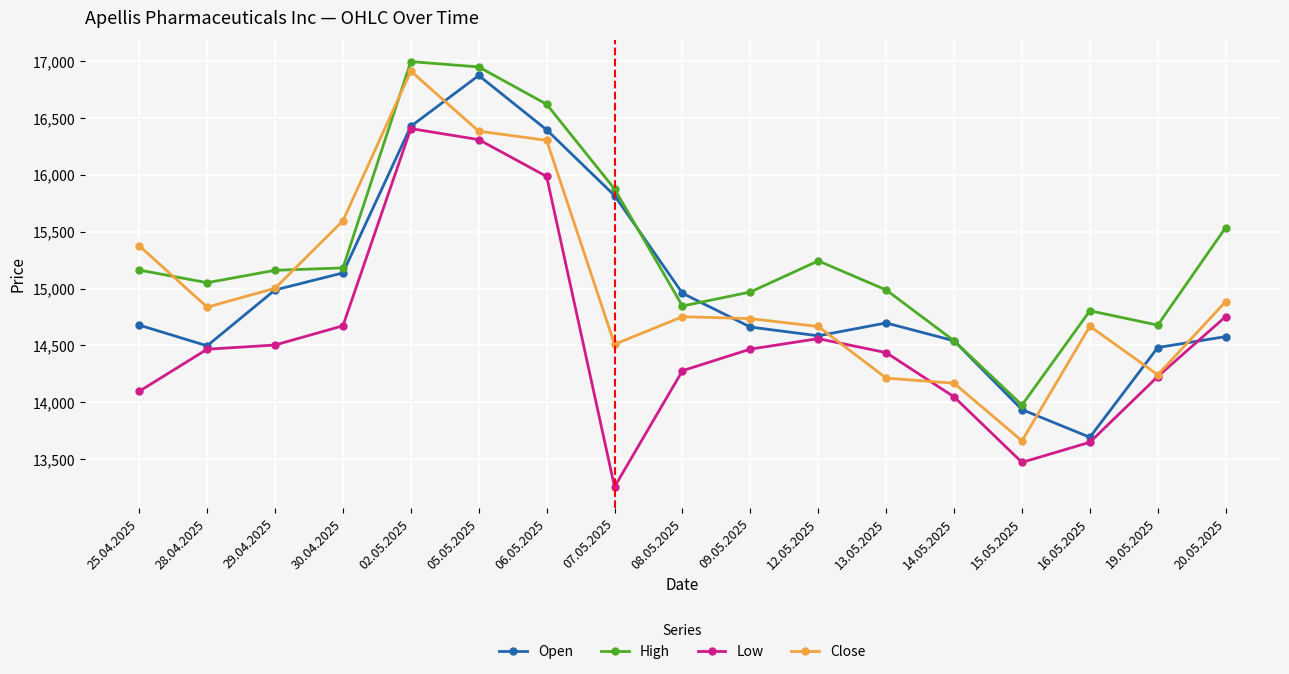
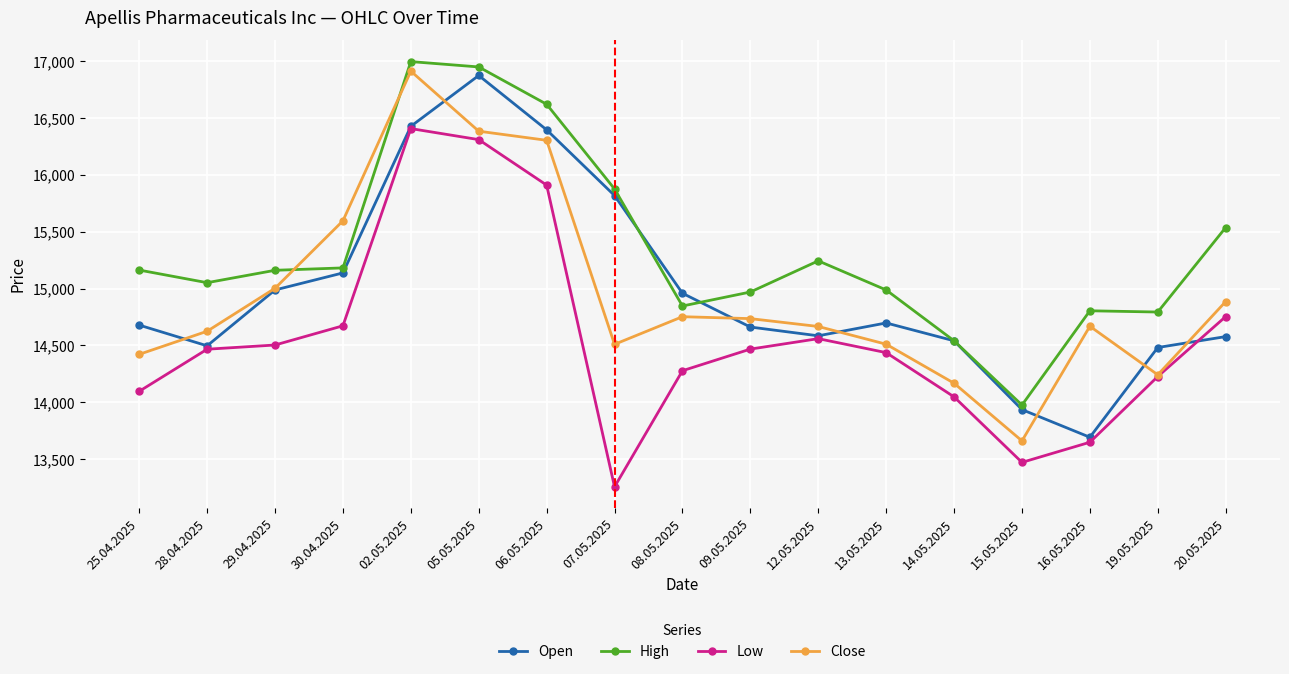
  {
    "Open": {
      "25.04.2025": "14,680",
      "28.04.2025": "14,500",
      "30.04.2025": "15,140",
      "05.05.2025": "16,870",
      "06.05.2025": "16,400",
      "07.05.2025": "15,820",
      "08.05.2025": "14,960",
      "09.05.2025": "14,660",
      "12.05.2025": "14,590",
      "13.05.2025": "14,700",
      "15.05.2025": "13,940",
      "16.05.2025": "13,690",
      "19.05.2025": "14,480",
      "20.05.2025": "14,580"
    },
    "High": {
      "25.04.2025": "15,160",
      "28.04.2025": "15,050",
      "29.04.2025": "15,160",
      "30.04.2025": "15,180",
      "02.05.2025": "17,000",
      "05.05.2025": "16,950",
      "06.05.2025": "16,620",
      "07.05.2025": "15,880",
      "08.05.2025": "14,850",
      "09.05.2025": "14,970",
      "12.05.2025": "15,240",
      "13.05.2025": "14,990",
      "15.05.2025": "13,980",
      "16.05.2025": "14,810",
-     "19.05.2025": "14,680",
+     "19.05.2025": "14,790",
      "20.05.2025": "15,540"
    },
    "Low": {
      "25.04.2025": "14,100",
      "28.04.2025": "14,470",
      "29.04.2025": "14,500",
      "30.04.2025": "14,670",
      "05.05.2025": "16,310",
-     "06.05.2025": "15,990",
+     "06.05.2025": "15,910",
      "07.05.2025": "13,260",
      "08.05.2025": "14,280",
      "09.05.2025": "14,470",
      "12.05.2025": "14,560",
      "13.05.2025": "14,440",
      "14.05.2025": "14,050",
      "15.05.2025": "13,470",
      "16.05.2025": "13,650",
      "20.05.2025": "14,750"
    },
    "Close": {
-     "25.04.2025": "15,380",
-     "28.04.2025": "14,840",
+     "25.04.2025": "14,420",
+     "28.04.2025": "14,630",
      "30.04.2025": "15,600",
      "02.05.2025": "16,910",
      "05.05.2025": "16,380",
      "06.05.2025": "16,300",
      "07.05.2025": "14,510",
      "08.05.2025": "14,750",
      "09.05.2025": "14,740",
      "12.05.2025": "14,670",
-     "13.05.2025": "14,210",
+     "13.05.2025": "14,510",
      "14.05.2025": "14,170",
      "15.05.2025": "13,660",
      "16.05.2025": "14,670",
      "20.05.2025": "14,890"
    }
  }
